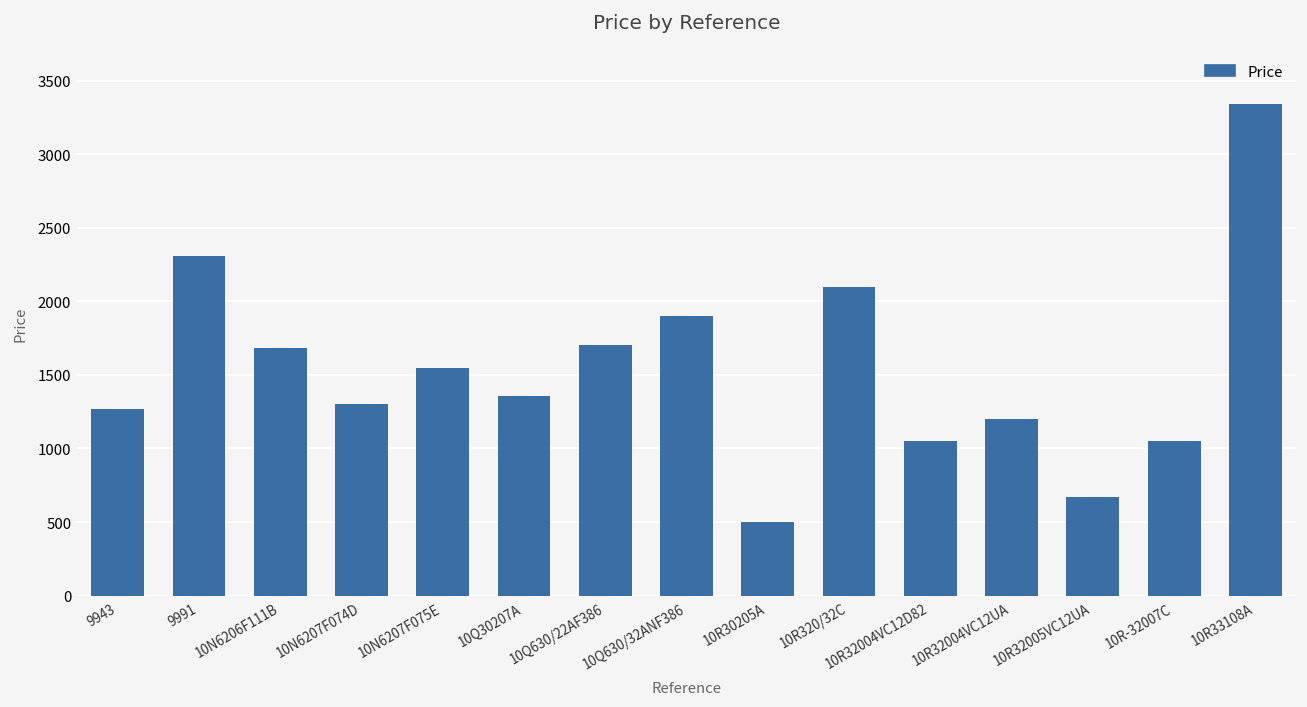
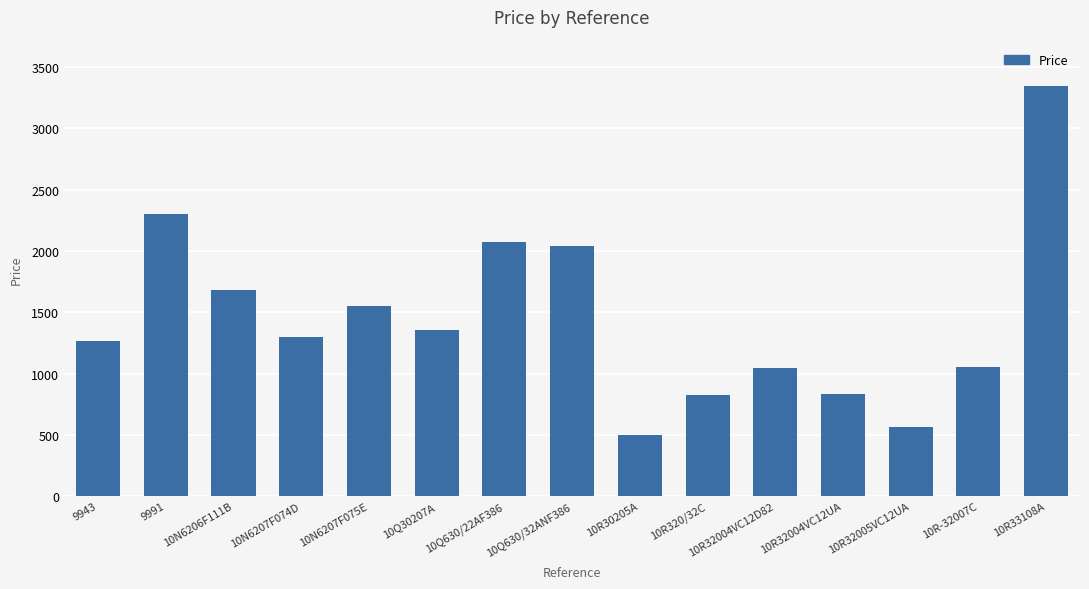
  {
    "9943": 1270,
    "9991": 2300,
    "10N6206F111B": 1680,
    "10N6207F074D": 1300,
    "10N6207F075E": 1550,
    "10Q30207A": 1350,
-   "10Q630/22AF386": 1700,
-   "10Q630/32ANF386": 1900,
+   "10Q630/22AF386": 2070,
+   "10Q630/32ANF386": 2040,
    "10R30205A": 500,
-   "10R320/32C": 2090,
+   "10R320/32C": 820,
    "10R32004VC12D82": 1050,
-   "10R32004VC12UA": 1200,
-   "10R32005VC12UA": 670,
+   "10R32004VC12UA": 830,
+   "10R32005VC12UA": 560,
    "10R-32007C": 1050,
    "10R33108A": 3340
  }
